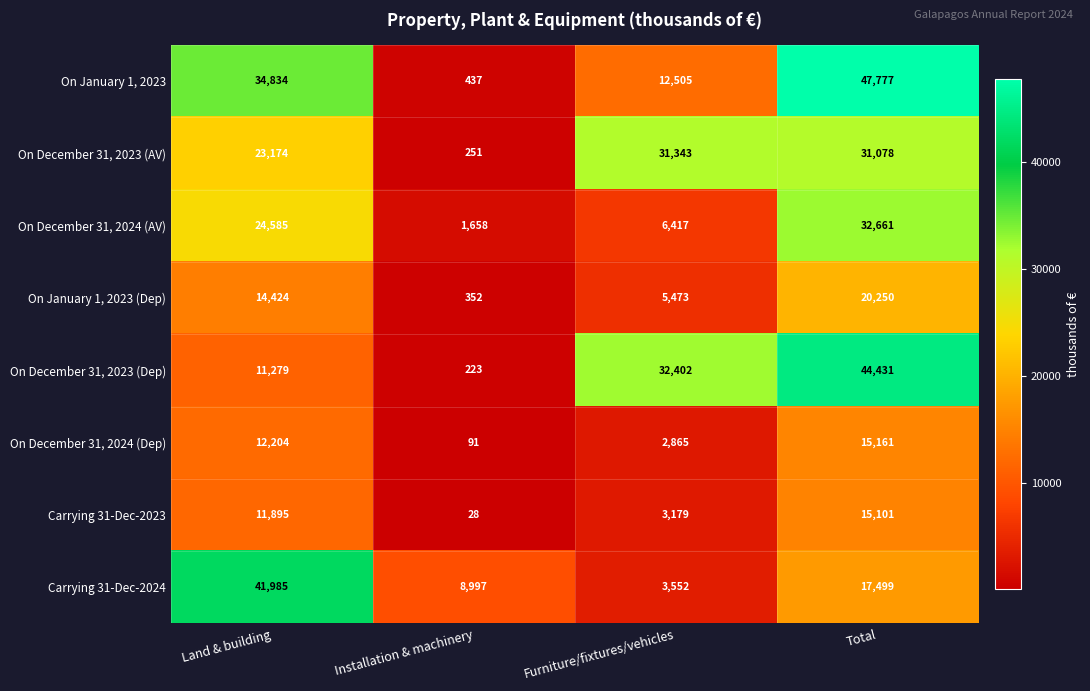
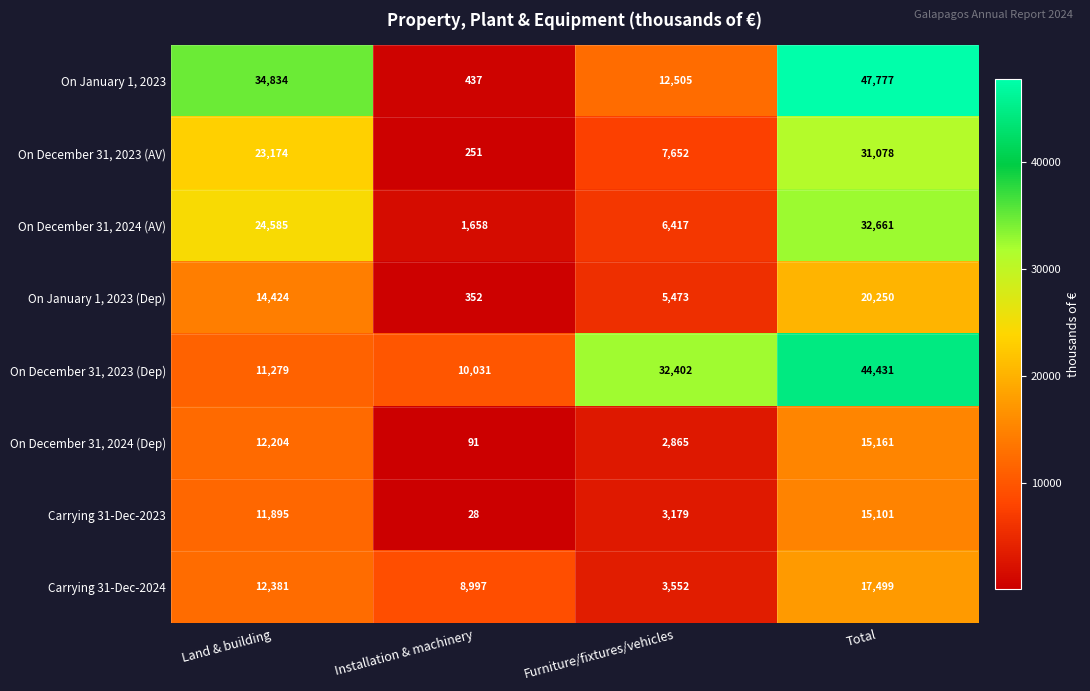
  {
    "On January 1, 2023": {
      "Land & building": "34,834",
      "Installation & machinery": "437",
      "Furniture/fixtures/vehicles": "12,505",
      "Total": "47,777"
    },
    "On December 31, 2023 (AV)": {
      "Land & building": "23,174",
      "Installation & machinery": "251",
-     "Furniture/fixtures/vehicles": "31,343",
+     "Furniture/fixtures/vehicles": "7,652",
      "Total": "31,078"
    },
    "On December 31, 2024 (AV)": {
      "Land & building": "24,585",
      "Installation & machinery": "1,658",
      "Furniture/fixtures/vehicles": "6,417",
      "Total": "32,661"
    },
    "On January 1, 2023 (Dep)": {
      "Land & building": "14,424",
      "Installation & machinery": "352",
      "Furniture/fixtures/vehicles": "5,473",
      "Total": "20,250"
    },
    "On December 31, 2023 (Dep)": {
      "Land & building": "11,279",
-     "Installation & machinery": "223",
+     "Installation & machinery": "10,031",
      "Furniture/fixtures/vehicles": "32,402",
      "Total": "44,431"
    },
    "On December 31, 2024 (Dep)": {
      "Land & building": "12,204",
      "Installation & machinery": "91",
      "Furniture/fixtures/vehicles": "2,865",
      "Total": "15,161"
    },
    "Carrying 31-Dec-2023": {
      "Land & building": "11,895",
      "Installation & machinery": "28",
      "Furniture/fixtures/vehicles": "3,179",
      "Total": "15,101"
    },
    "Carrying 31-Dec-2024": {
-     "Land & building": "41,985",
+     "Land & building": "12,381",
      "Installation & machinery": "8,997",
      "Furniture/fixtures/vehicles": "3,552",
      "Total": "17,499"
    }
  }
